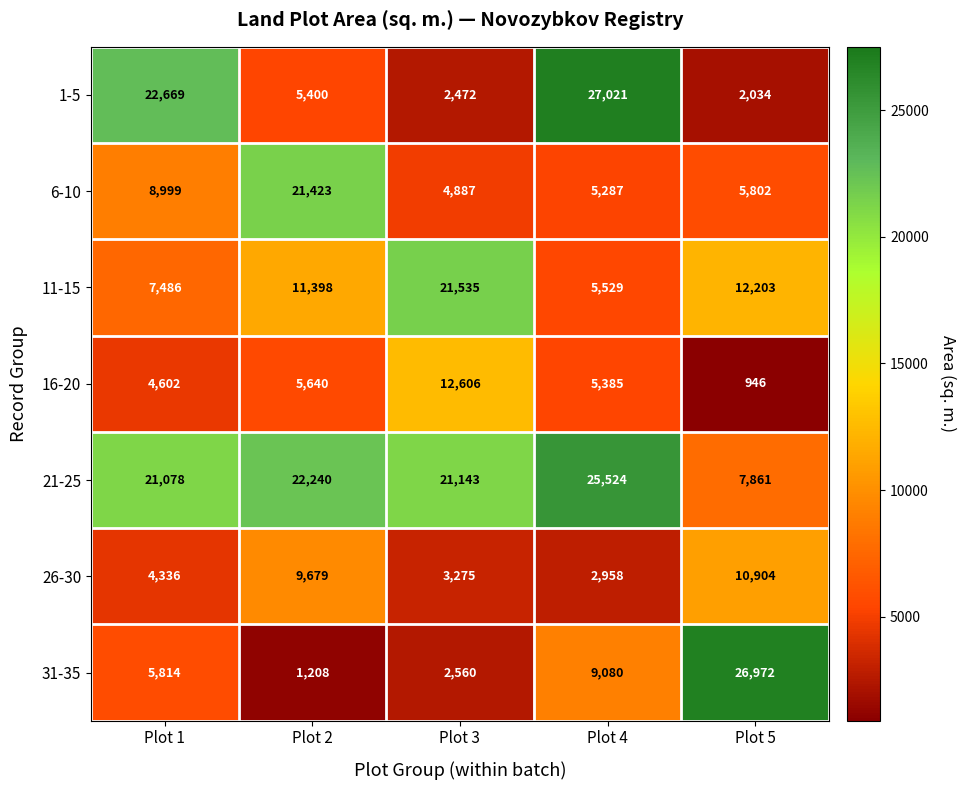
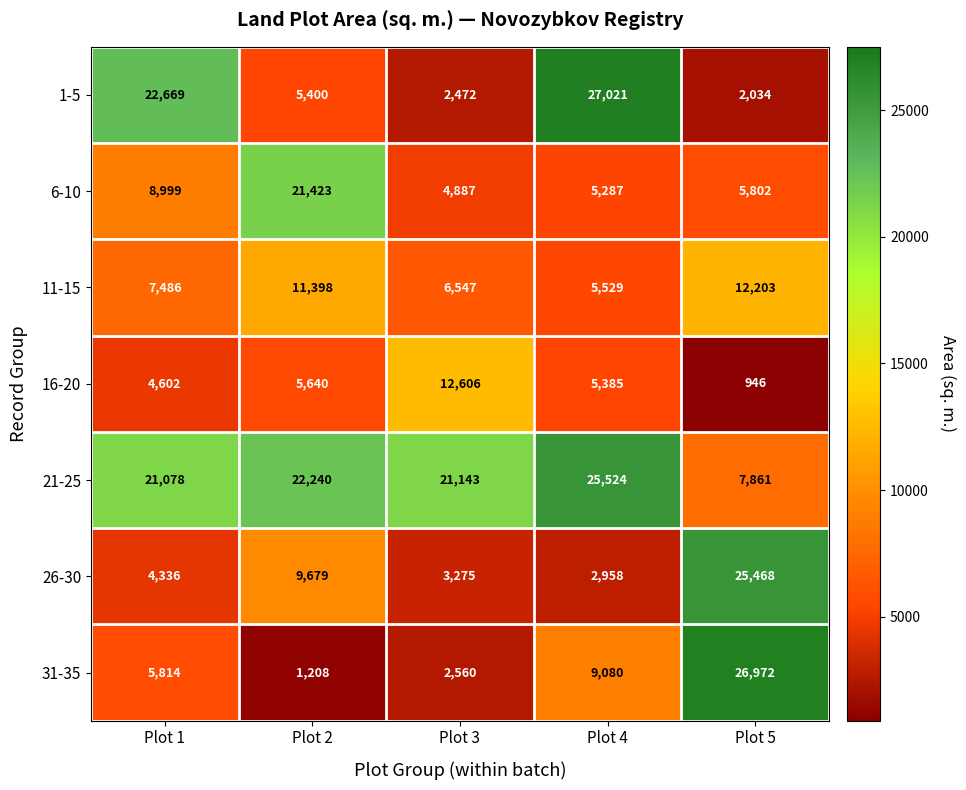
  {
    "1-5": {
      "Plot 1": "22,669",
      "Plot 2": "5,400",
      "Plot 3": "2,472",
      "Plot 4": "27,021",
      "Plot 5": "2,034"
    },
    "6-10": {
      "Plot 1": "8,999",
      "Plot 2": "21,423",
      "Plot 3": "4,887",
      "Plot 4": "5,287",
      "Plot 5": "5,802"
    },
    "11-15": {
      "Plot 1": "7,486",
      "Plot 2": "11,398",
-     "Plot 3": "21,535",
+     "Plot 3": "6,547",
      "Plot 4": "5,529",
      "Plot 5": "12,203"
    },
    "16-20": {
      "Plot 1": "4,602",
      "Plot 2": "5,640",
      "Plot 3": "12,606",
      "Plot 4": "5,385",
      "Plot 5": "946"
    },
    "21-25": {
      "Plot 1": "21,078",
      "Plot 2": "22,240",
      "Plot 3": "21,143",
      "Plot 4": "25,524",
      "Plot 5": "7,861"
    },
    "26-30": {
      "Plot 1": "4,336",
      "Plot 2": "9,679",
      "Plot 3": "3,275",
      "Plot 4": "2,958",
-     "Plot 5": "10,904"
+     "Plot 5": "25,468"
    },
    "31-35": {
      "Plot 1": "5,814",
      "Plot 2": "1,208",
      "Plot 3": "2,560",
      "Plot 4": "9,080",
      "Plot 5": "26,972"
    }
  }
